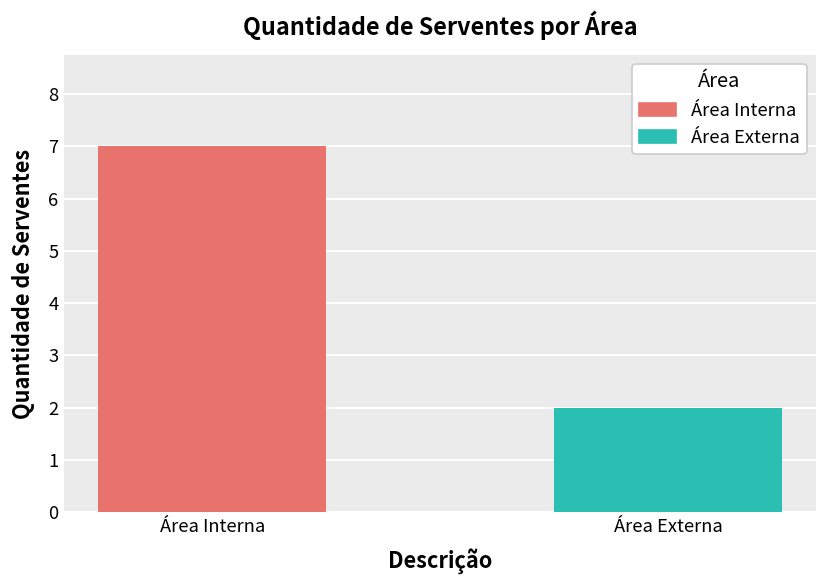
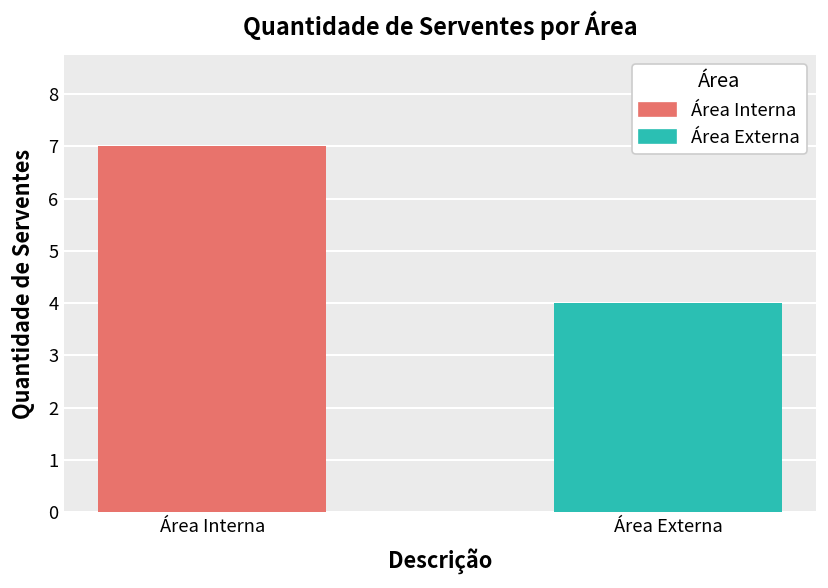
  {
    "Área Interna": 7,
-   "Área Externa": 2
+   "Área Externa": 4
  }
